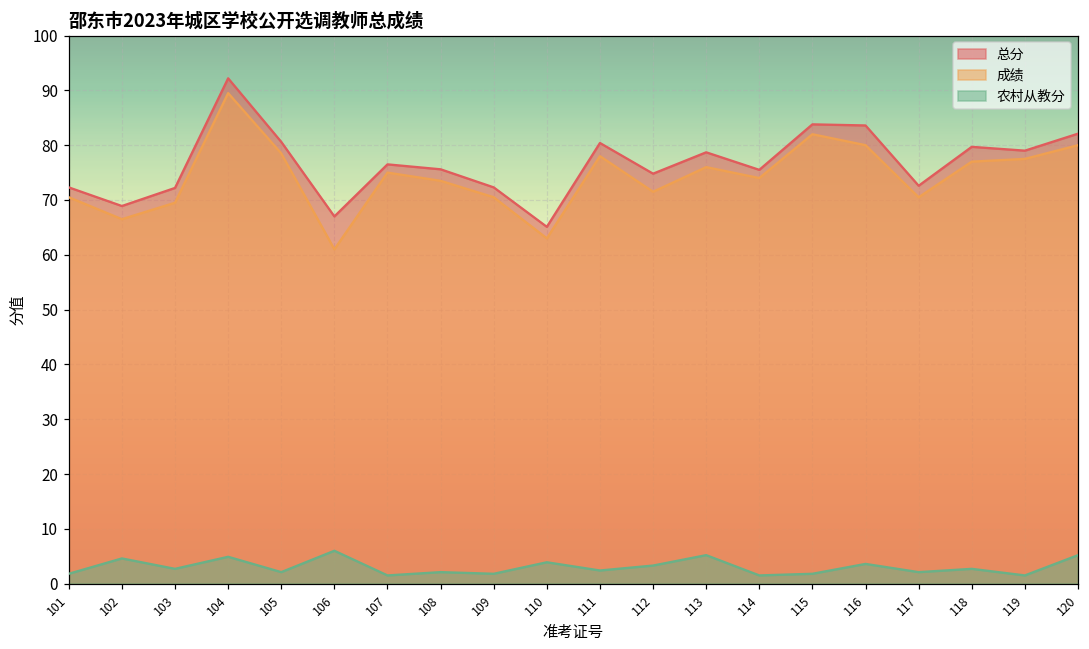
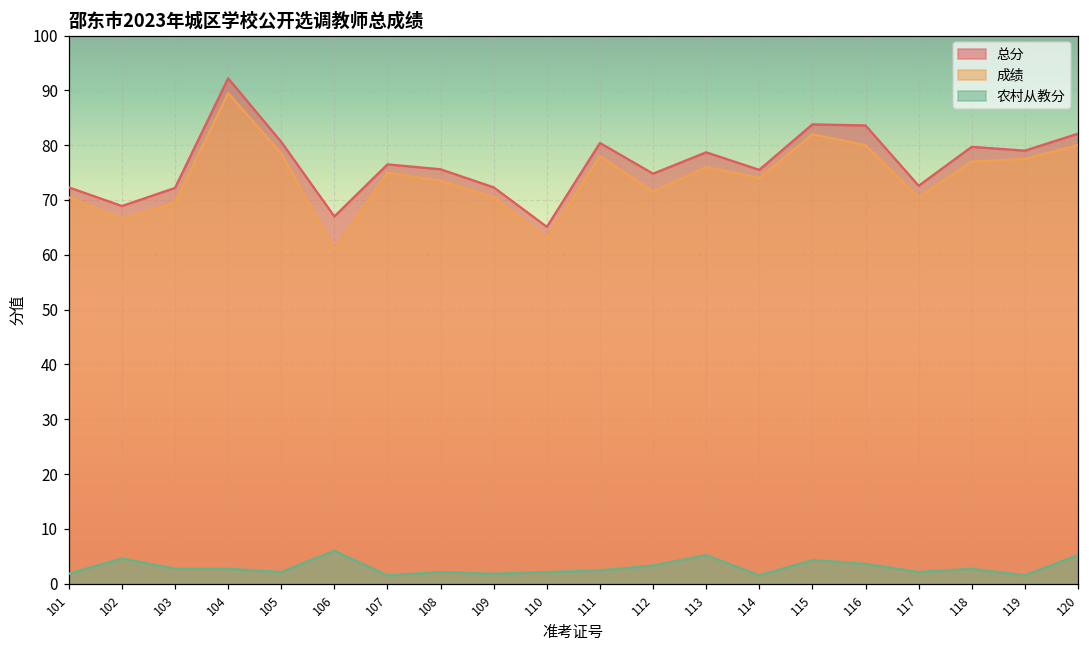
  {
    "农村从教分": {
      "101": 2,
      "102": 5,
      "103": 3,
-     "104": 5,
+     "104": 3,
      "105": 2,
      "106": 6,
      "107": 2,
      "108": 2,
      "109": 2,
-     "110": 4,
+     "110": 2,
      "111": 2,
      "112": 3,
      "113": 5,
      "114": 2,
-     "115": 2,
+     "115": 4,
      "116": 4,
      "117": 2,
      "118": 3,
      "119": 2,
      "120": 5
    }
  }
